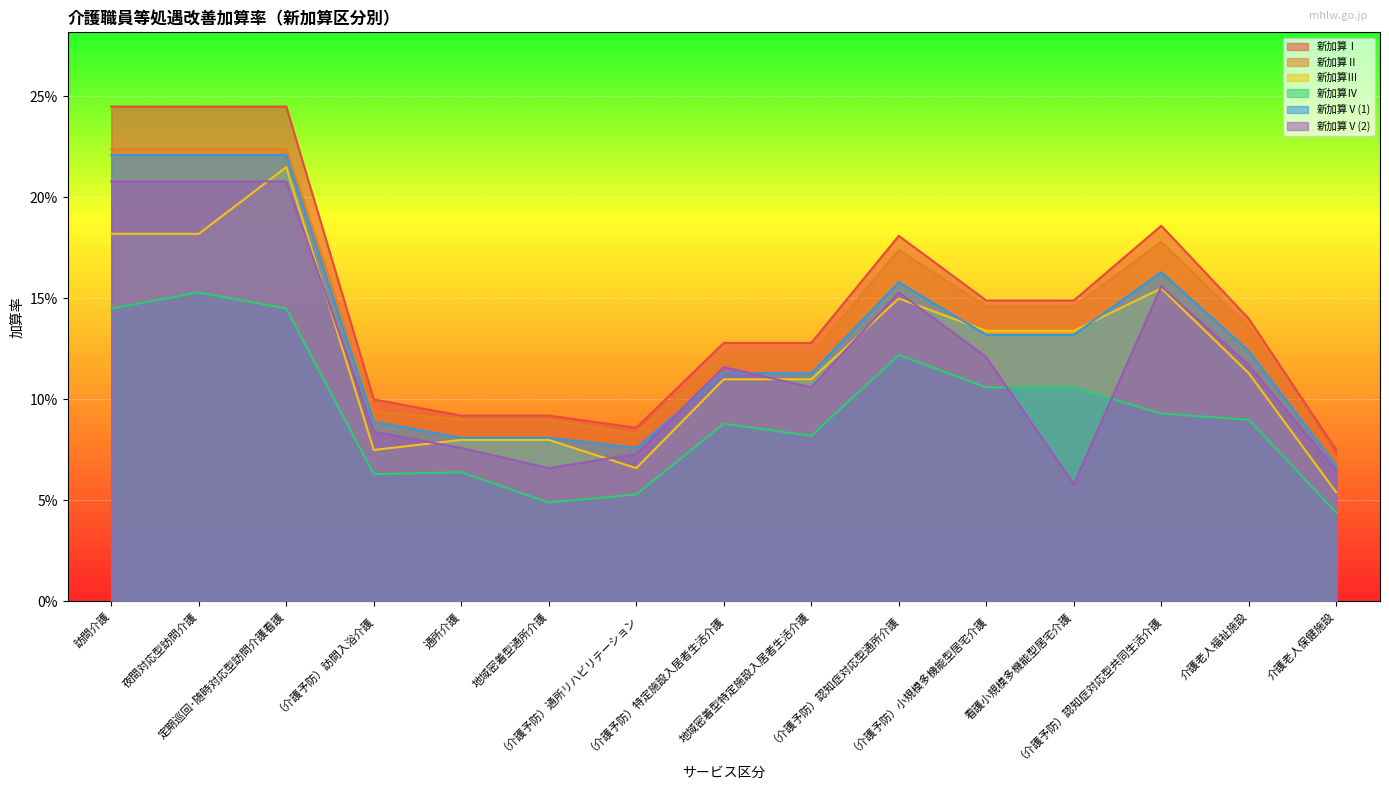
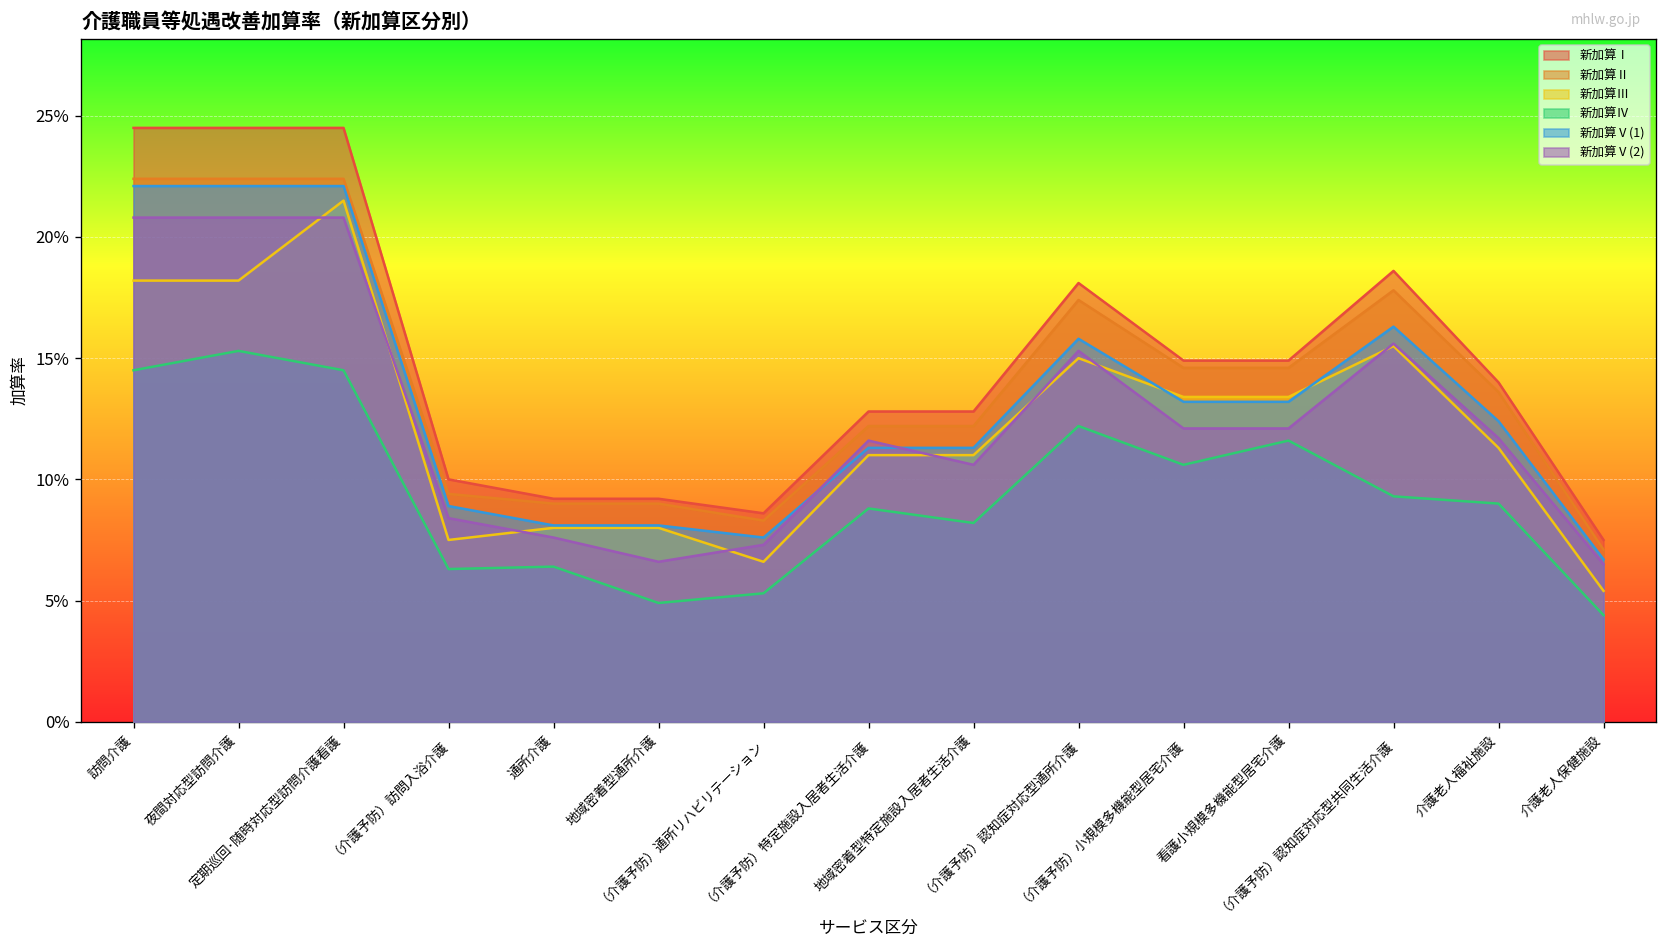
  {
    "新加算Ⅲ": {
      "訪問介護": "18.2%",
      "夜間対応型訪問介護": "18.2%",
      "定期巡回･随時対応型訪問介護看護": "21.5%",
      "（介護予防）訪問入浴介護": "7.5%",
      "（介護予防）通所リハビリテーション": "6.6%",
      "（介護予防）特定施設入居者生活介護": "11.0%",
      "地域密着型特定施設入居者生活介護": "11.0%",
      "（介護予防）認知症対応型通所介護": "15.0%",
      "（介護予防）小規模多機能型居宅介護": "13.4%",
      "看護小規模多機能型居宅介護": "13.4%",
      "介護老人福祉施設": "11.3%",
      "介護老人保健施設": "5.4%"
    },
    "新加算Ⅳ": {
      "訪問介護": "14.5%",
      "夜間対応型訪問介護": "15.3%",
      "定期巡回･随時対応型訪問介護看護": "14.5%",
      "（介護予防）訪問入浴介護": "6.3%",
      "通所介護": "6.4%",
      "地域密着型通所介護": "4.9%",
      "（介護予防）通所リハビリテーション": "5.3%",
      "（介護予防）特定施設入居者生活介護": "8.8%",
      "地域密着型特定施設入居者生活介護": "8.2%",
      "（介護予防）認知症対応型通所介護": "12.2%",
      "（介護予防）小規模多機能型居宅介護": "10.6%",
-     "看護小規模多機能型居宅介護": "10.6%",
+     "看護小規模多機能型居宅介護": "11.6%",
      "（介護予防）認知症対応型共同生活介護": "9.3%",
      "介護老人福祉施設": "9.0%",
      "介護老人保健施設": "4.4%"
    },
    "新加算Ⅴ(1)": {
      "訪問介護": "22.1%",
      "夜間対応型訪問介護": "22.1%",
      "定期巡回･随時対応型訪問介護看護": "22.1%",
      "（介護予防）訪問入浴介護": "8.9%",
      "（介護予防）通所リハビリテーション": "7.6%",
      "（介護予防）特定施設入居者生活介護": "11.3%",
      "地域密着型特定施設入居者生活介護": "11.3%",
      "（介護予防）認知症対応型通所介護": "15.8%",
      "（介護予防）小規模多機能型居宅介護": "13.2%",
      "看護小規模多機能型居宅介護": "13.2%",
      "（介護予防）認知症対応型共同生活介護": "16.3%",
      "介護老人福祉施設": "12.4%",
      "介護老人保健施設": "6.7%"
    },
    "新加算Ⅴ(2)": {
      "訪問介護": "20.8%",
      "夜間対応型訪問介護": "20.8%",
      "定期巡回･随時対応型訪問介護看護": "20.8%",
      "（介護予防）訪問入浴介護": "8.4%",
      "通所介護": "7.6%",
      "地域密着型通所介護": "6.6%",
      "（介護予防）通所リハビリテーション": "7.3%",
      "（介護予防）特定施設入居者生活介護": "11.6%",
      "地域密着型特定施設入居者生活介護": "10.6%",
      "（介護予防）認知症対応型通所介護": "15.3%",
      "（介護予防）小規模多機能型居宅介護": "12.1%",
-     "看護小規模多機能型居宅介護": "5.8%",
+     "看護小規模多機能型居宅介護": "12.1%",
      "介護老人福祉施設": "11.7%",
      "介護老人保健施設": "6.5%"
    }
  }
